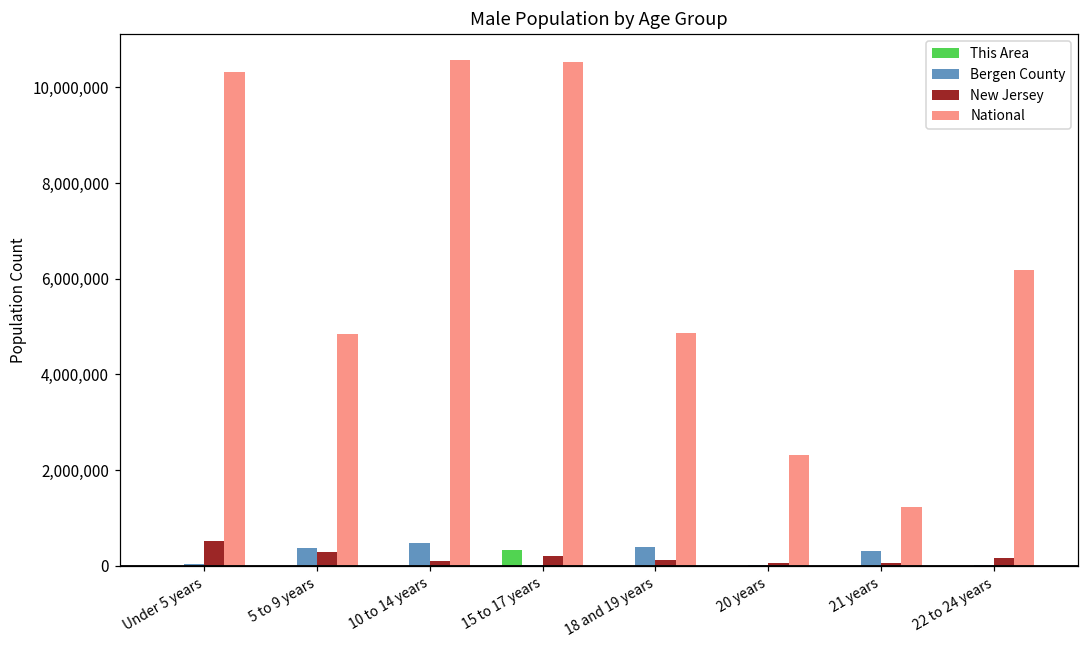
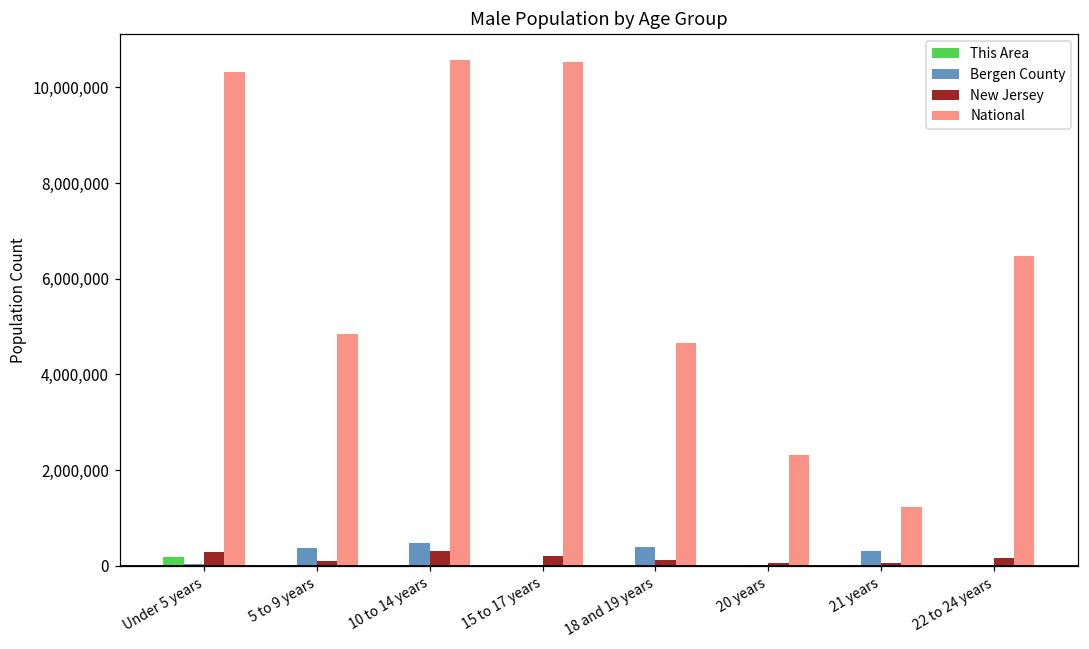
  {
    "This Area": {
-     "Under 5 years": "0",
-     "15 to 17 years": "300,000"
+     "Under 5 years": "200,000",
+     "15 to 17 years": "0"
    },
    "Bergen County": {
      "5 to 9 years": "400,000",
      "10 to 14 years": "500,000",
      "18 and 19 years": "400,000",
      "21 years": "300,000"
    },
    "New Jersey": {
-     "Under 5 years": "500,000",
-     "5 to 9 years": "300,000",
-     "10 to 14 years": "100,000",
+     "Under 5 years": "300,000",
+     "5 to 9 years": "100,000",
+     "10 to 14 years": "300,000",
      "15 to 17 years": "200,000",
      "18 and 19 years": "100,000",
      "22 to 24 years": "200,000"
    },
    "National": {
      "Under 5 years": "10,300,000",
      "5 to 9 years": "4,900,000",
      "10 to 14 years": "10,600,000",
      "15 to 17 years": "10,500,000",
-     "18 and 19 years": "4,900,000",
+     "18 and 19 years": "4,600,000",
      "20 years": "2,300,000",
      "21 years": "1,200,000",
-     "22 to 24 years": "6,200,000"
+     "22 to 24 years": "6,500,000"
    }
  }
